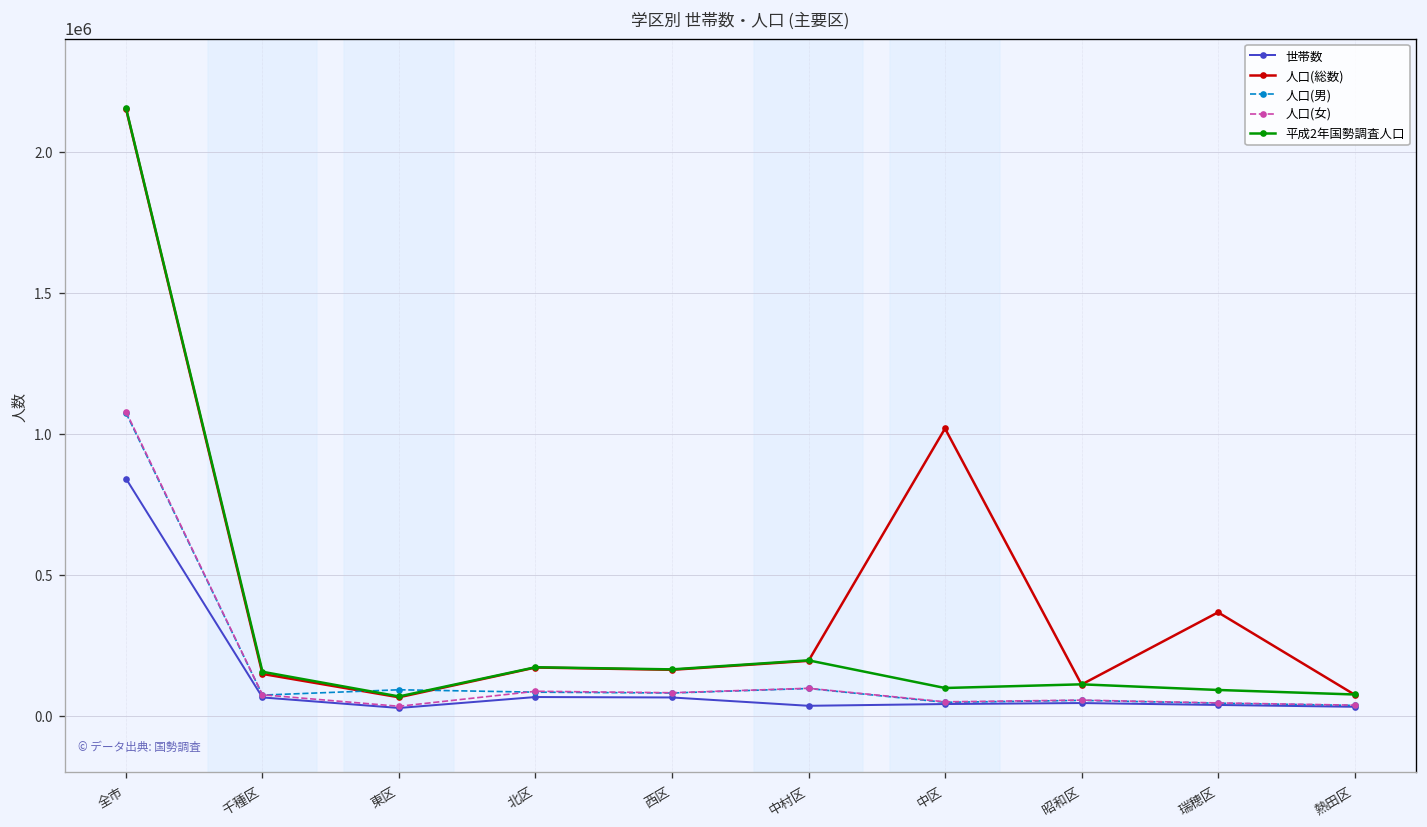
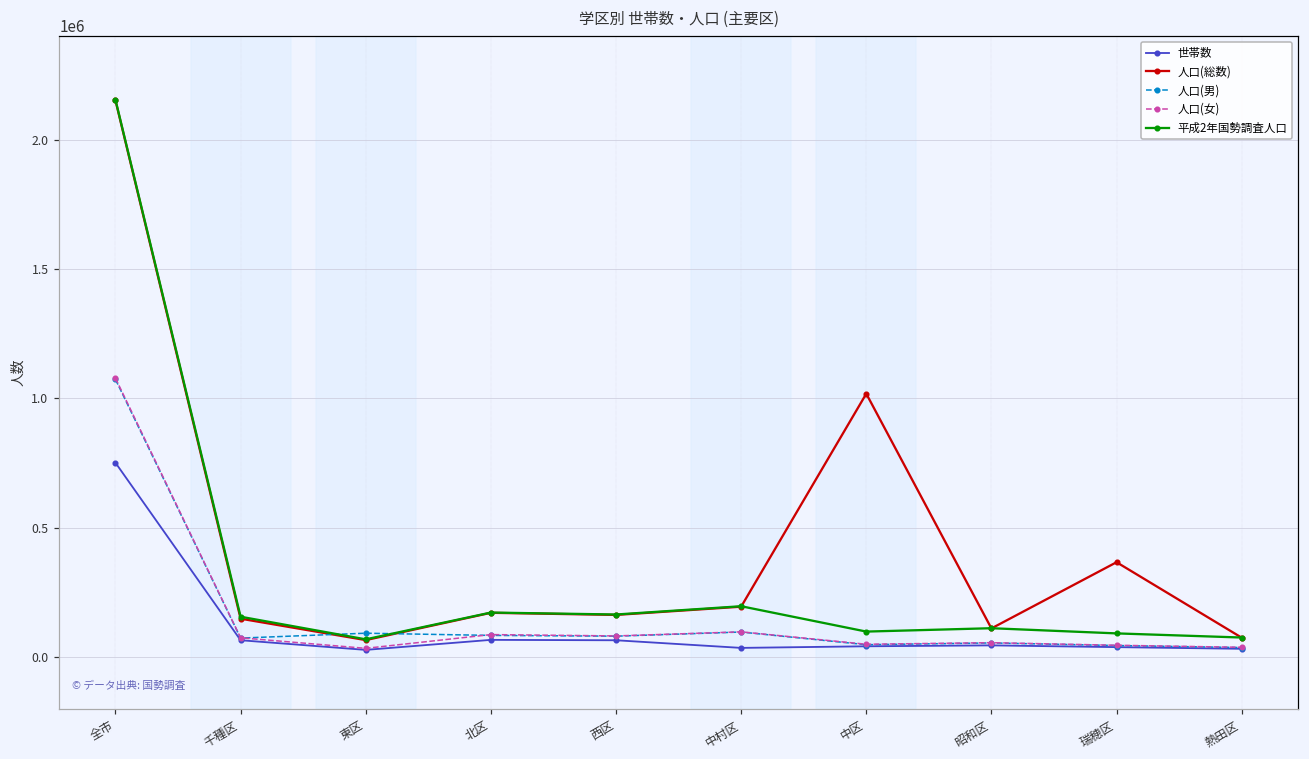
  {
    "世帯数": {
-     "全市": 840000,
+     "全市": 750000,
      "北区": 70000,
      "西区": 70000,
      "中村区": 40000
    },
    "人口(総数)": {
      "中区": 1020000,
      "瑞穂区": 370000
    },
    "人口(男)": {
      "東区": 90000
    },
    "平成2年国勢調査人口": {
      "中区": 100000,
      "瑞穂区": 90000
    }
  }
